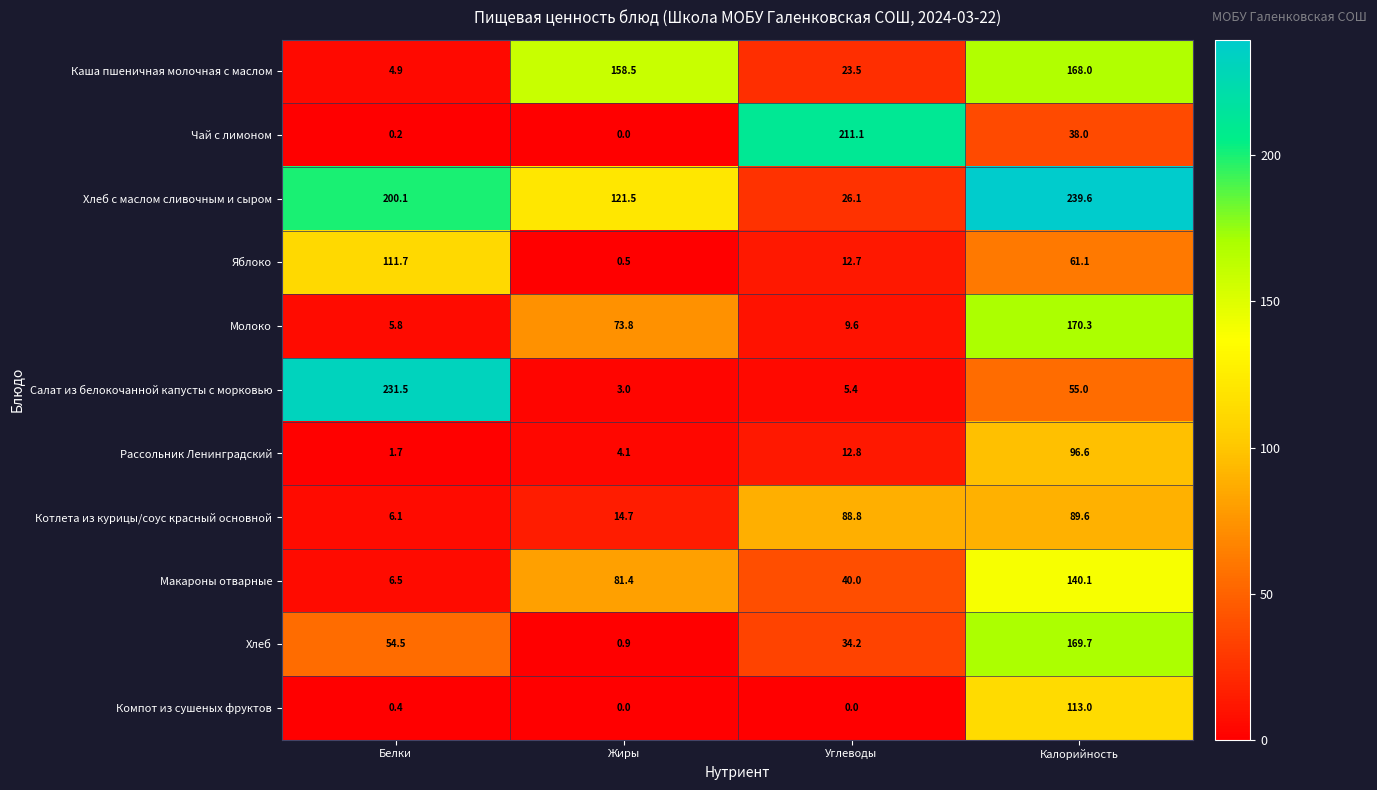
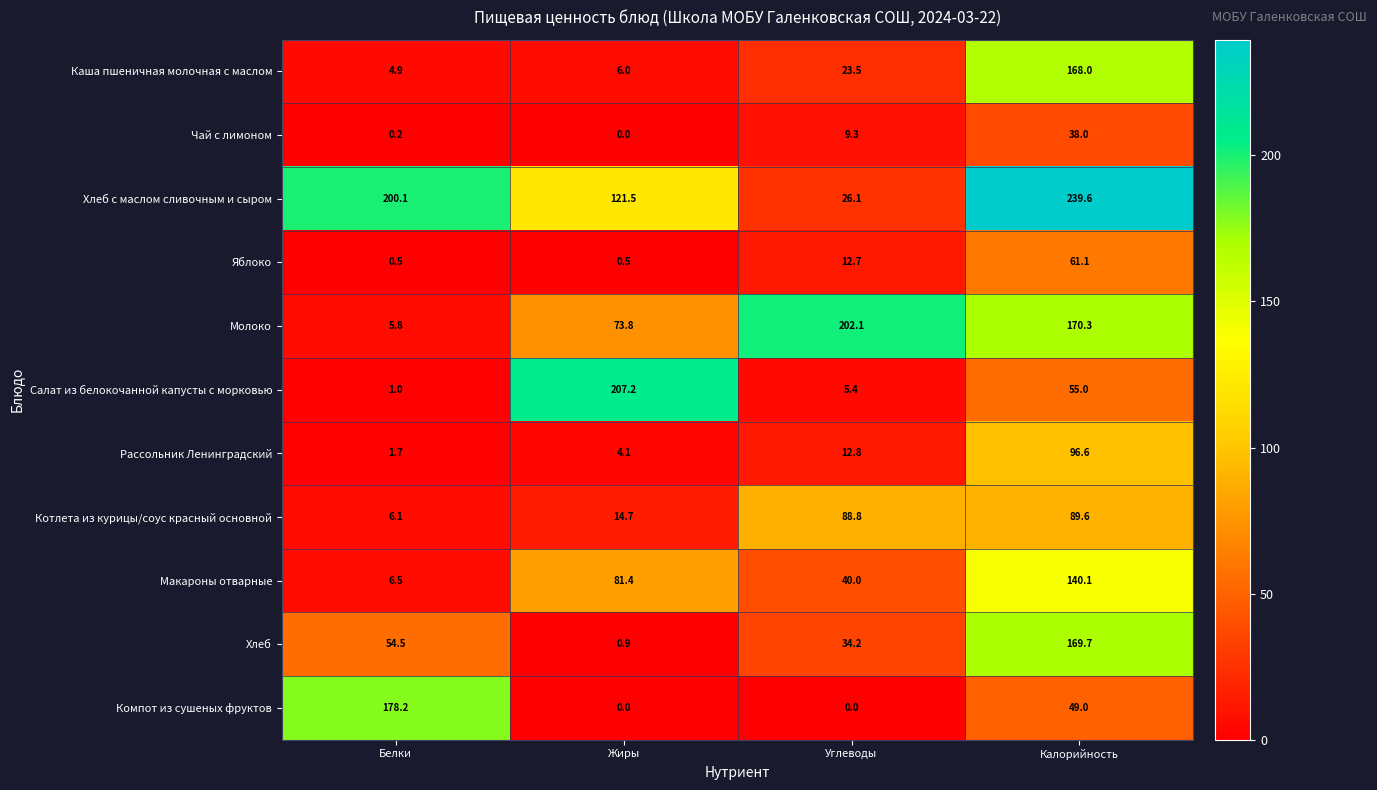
  {
    "Каша пшеничная молочная с маслом": {
      "Белки": 4.9,
-     "Жиры": 158.5,
+     "Жиры": 6.0,
      "Углеводы": 23.5,
      "Калорийность": 168.0
    },
    "Чай с лимоном": {
      "Белки": 0.2,
      "Жиры": 0.0,
-     "Углеводы": 211.1,
+     "Углеводы": 9.3,
      "Калорийность": 38.0
    },
    "Хлеб с маслом сливочным и сыром": {
      "Белки": 200.1,
      "Жиры": 121.5,
      "Углеводы": 26.1,
      "Калорийность": 239.6
    },
    "Яблоко": {
-     "Белки": 111.7,
+     "Белки": 0.5,
      "Жиры": 0.5,
      "Углеводы": 12.7,
      "Калорийность": 61.1
    },
    "Молоко": {
      "Белки": 5.8,
      "Жиры": 73.8,
-     "Углеводы": 9.6,
+     "Углеводы": 202.1,
      "Калорийность": 170.3
    },
    "Салат из белокочанной капусты с морковью": {
-     "Белки": 231.5,
-     "Жиры": 3.0,
+     "Белки": 1.0,
+     "Жиры": 207.2,
      "Углеводы": 5.4,
      "Калорийность": 55.0
    },
    "Рассольник Ленинградский": {
      "Белки": 1.7,
      "Жиры": 4.1,
      "Углеводы": 12.8,
      "Калорийность": 96.6
    },
    "Котлета из курицы/соус красный основной": {
      "Белки": 6.1,
      "Жиры": 14.7,
      "Углеводы": 88.8,
      "Калорийность": 89.6
    },
    "Макароны отварные": {
      "Белки": 6.5,
      "Жиры": 81.4,
      "Углеводы": 40.0,
      "Калорийность": 140.1
    },
    "Хлеб": {
      "Белки": 54.5,
      "Жиры": 0.9,
      "Углеводы": 34.2,
      "Калорийность": 169.7
    },
    "Компот из сушеных фруктов": {
-     "Белки": 0.4,
+     "Белки": 178.2,
      "Жиры": 0.0,
      "Углеводы": 0.0,
-     "Калорийность": 113.0
+     "Калорийность": 49.0
    }
  }
